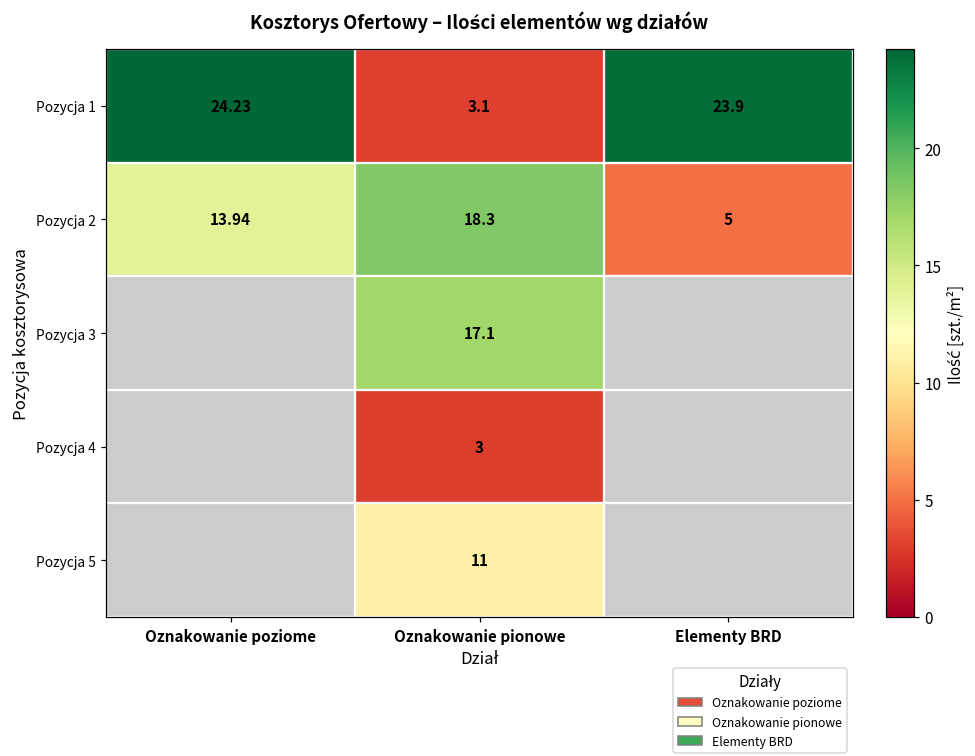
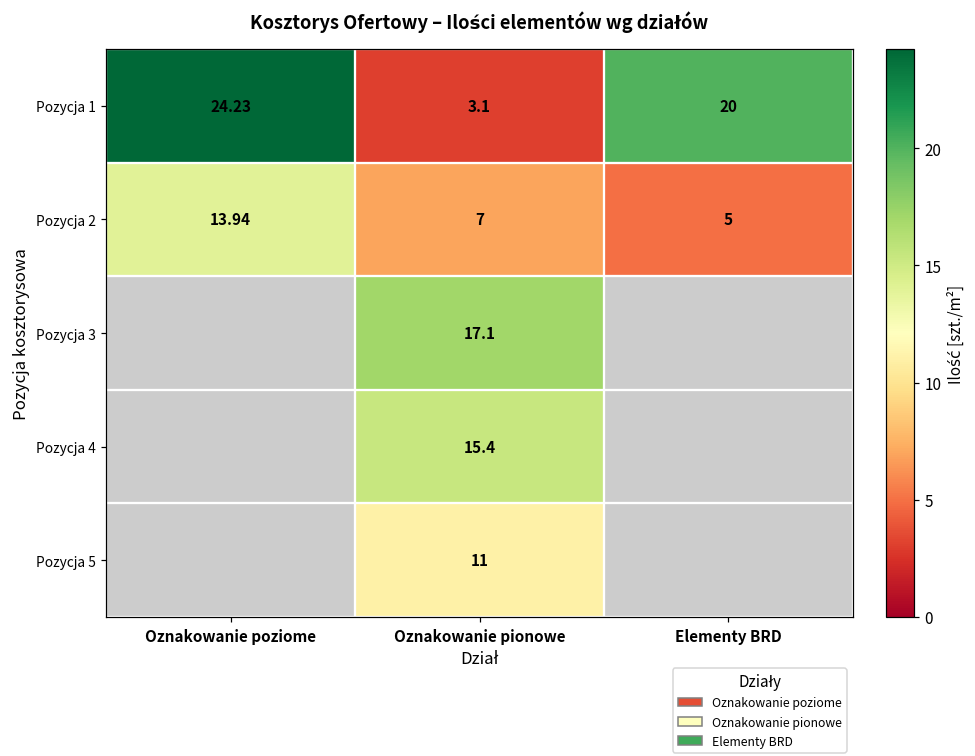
  {
    "Pozycja 1": {
      "Oznakowanie poziome": 24.23,
      "Oznakowanie pionowe": 3.1,
-     "Elementy BRD": 23.9
+     "Elementy BRD": 20
    },
    "Pozycja 2": {
      "Oznakowanie poziome": 13.94,
-     "Oznakowanie pionowe": 18.3,
+     "Oznakowanie pionowe": 7,
      "Elementy BRD": 5
    },
    "Pozycja 3": {
      "Oznakowanie pionowe": 17.1
    },
    "Pozycja 4": {
-     "Oznakowanie pionowe": 3
+     "Oznakowanie pionowe": 15.4
    },
    "Pozycja 5": {
      "Oznakowanie pionowe": 11
    }
  }
